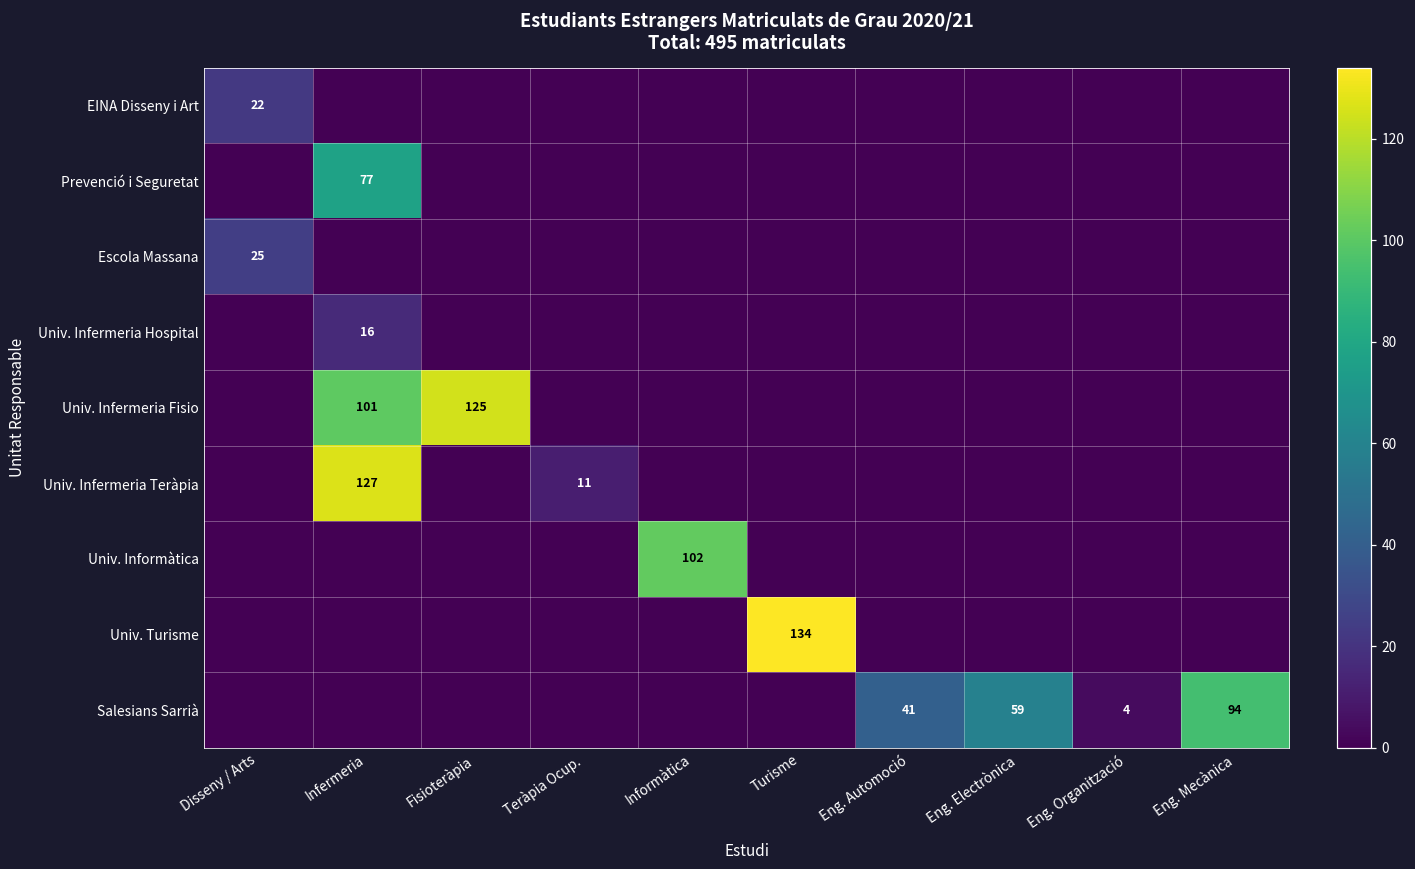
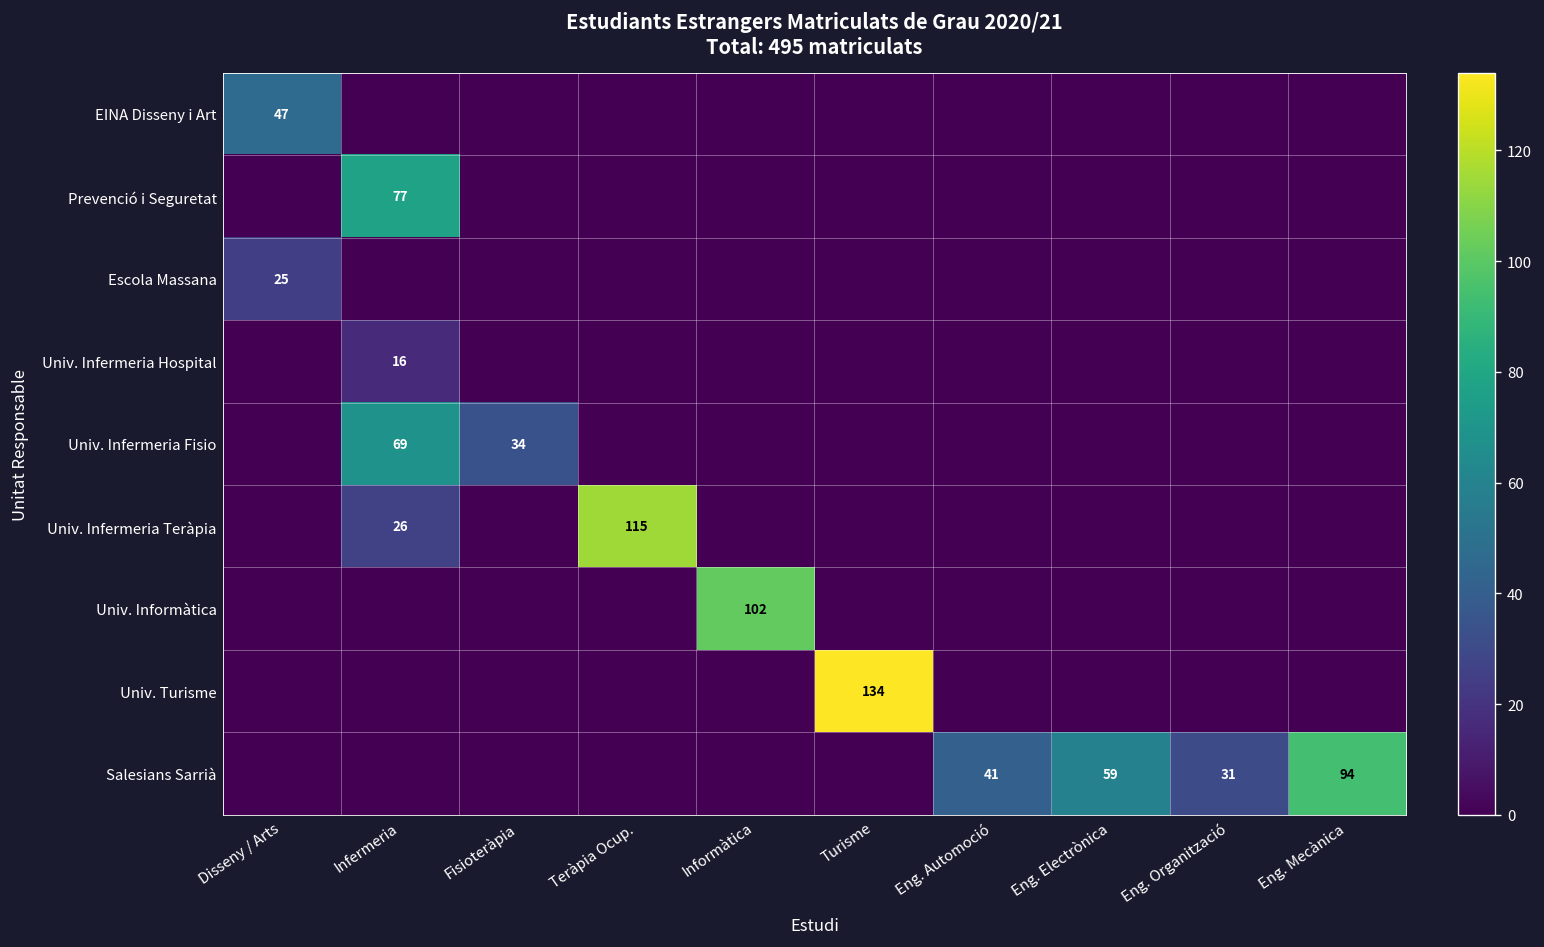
  {
    "EINA Disseny i Art": {
-     "Disseny / Arts": 22
+     "Disseny / Arts": 47
    },
    "Prevenció i Seguretat": {
      "Infermeria": 77
    },
    "Escola Massana": {
      "Disseny / Arts": 25
    },
    "Univ. Infermeria Hospital": {
      "Infermeria": 16
    },
    "Univ. Infermeria Fisio": {
-     "Infermeria": 101,
-     "Fisioteràpia": 125
+     "Infermeria": 69,
+     "Fisioteràpia": 34
    },
    "Univ. Infermeria Teràpia": {
-     "Infermeria": 127,
-     "Teràpia Ocup.": 11
+     "Infermeria": 26,
+     "Teràpia Ocup.": 115
    },
    "Univ. Informàtica": {
      "Informàtica": 102
    },
    "Univ. Turisme": {
      "Turisme": 134
    },
    "Salesians Sarrià": {
      "Eng. Automoció": 41,
      "Eng. Electrònica": 59,
-     "Eng. Organització": 4,
+     "Eng. Organització": 31,
      "Eng. Mecànica": 94
    }
  }
